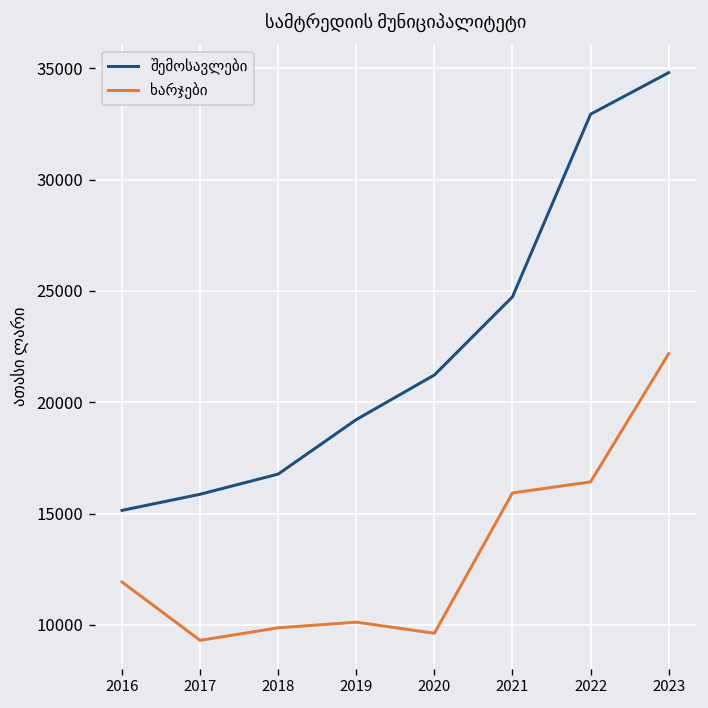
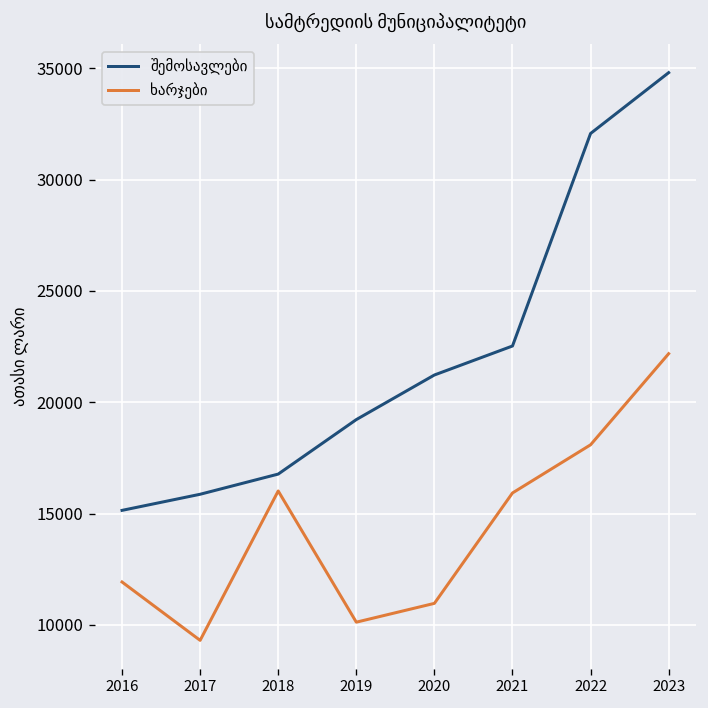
  {
    "შემოსავლები": {
      "2016": 15100,
      "2017": 15900,
      "2018": 16800,
      "2019": 19200,
      "2020": 21200,
-     "2021": 24700,
-     "2022": 32900,
+     "2021": 22500,
+     "2022": 32100,
      "2023": 34800
    },
    "ხარჯები": {
      "2016": 11900,
      "2017": 9300,
-     "2018": 9900,
+     "2018": 16000,
      "2019": 10100,
-     "2020": 9600,
+     "2020": 11000,
      "2021": 15900,
-     "2022": 16400,
+     "2022": 18100,
      "2023": 22200
    }
  }
